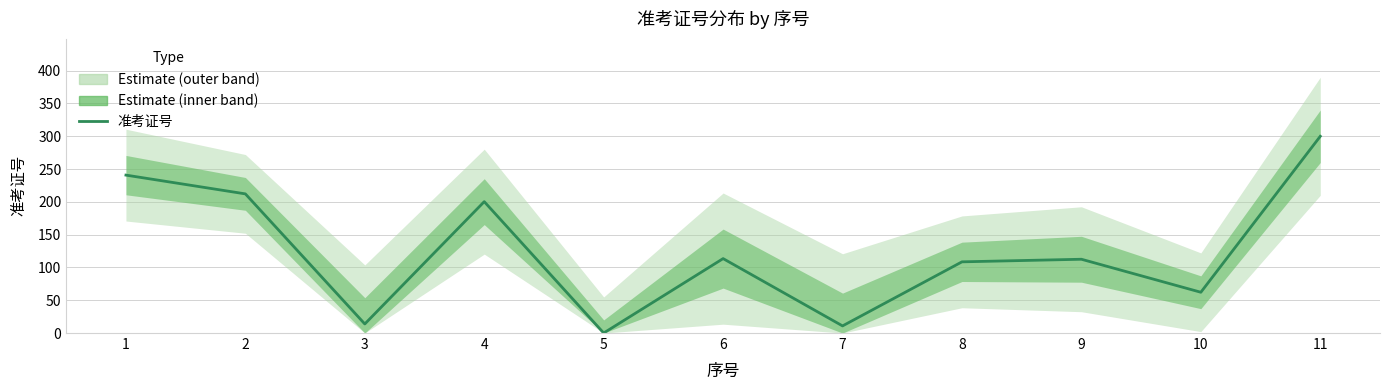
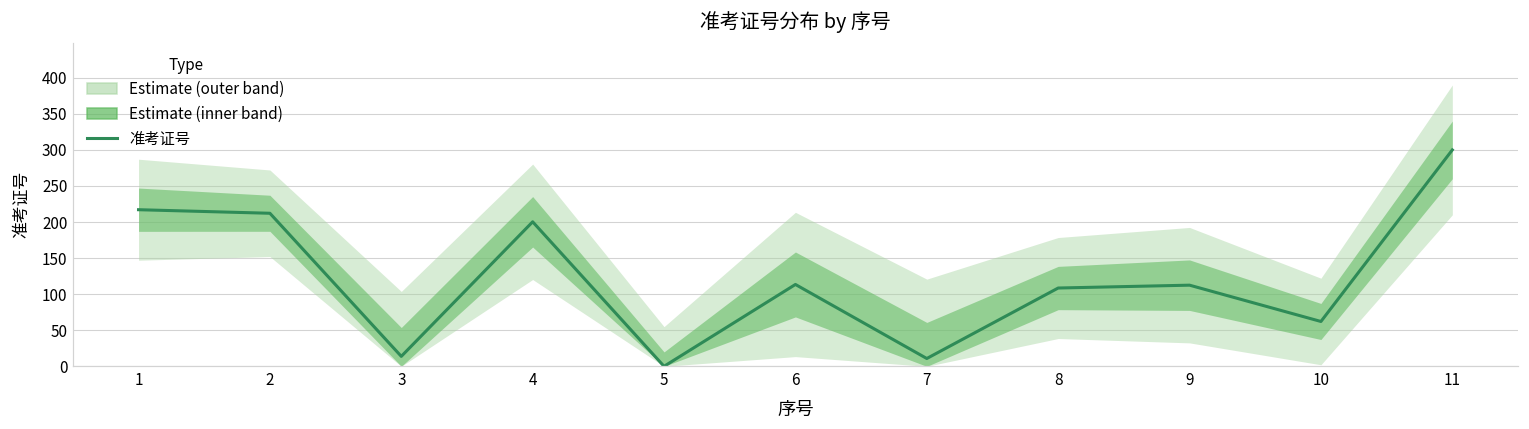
  {
    "准考证号": {
-     "1": 240,
+     "1": 220,
      "2": 210,
      "3": 10,
      "4": 200,
      "5": 0,
      "6": 110,
      "7": 10,
      "8": 110,
      "9": 110,
      "10": 60,
      "11": 300
    },
    "Estimate (outer band)": {
      "3": 100,
      "5": 60,
      "7": 120
    },
    "Estimate (inner band)": {
      "3": 50,
      "5": 20,
      "7": 60
    }
  }
